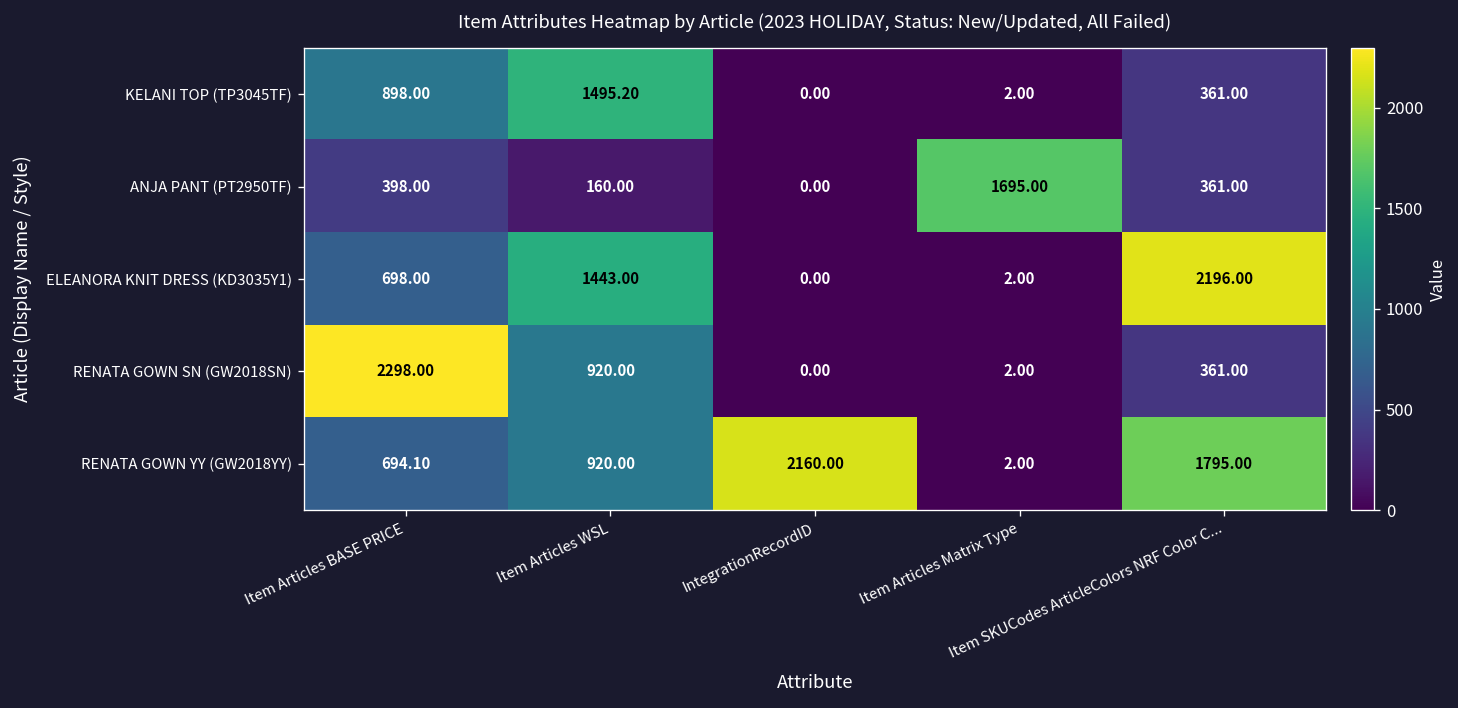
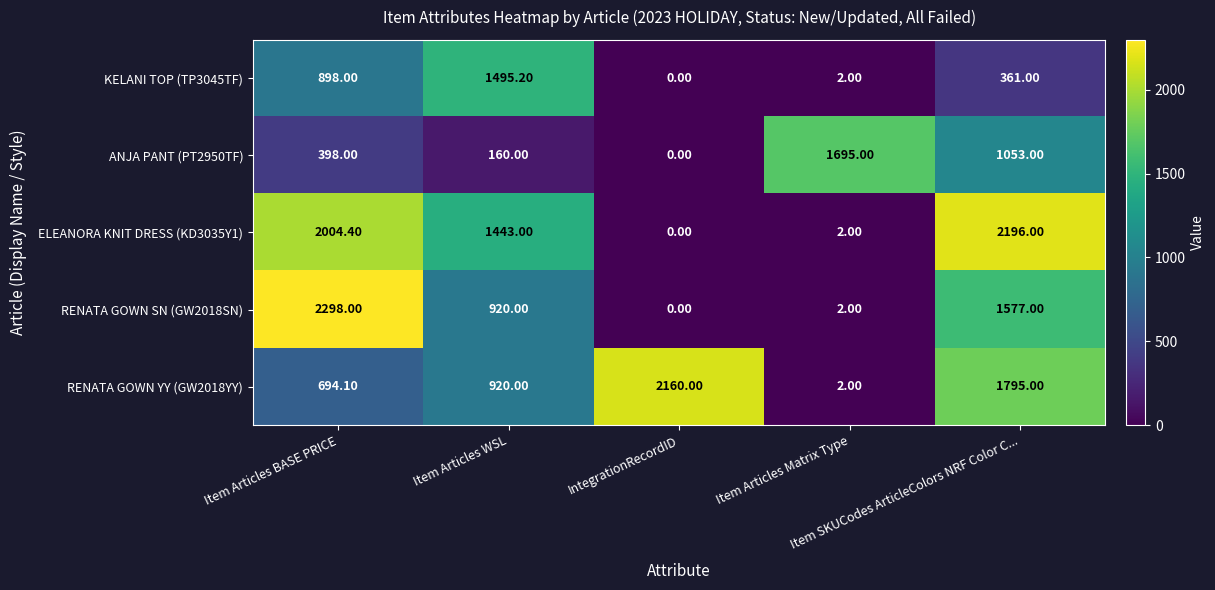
  {
    "KELANI TOP (TP3045TF)": {
      "Item Articles BASE PRICE": 898.00,
      "Item Articles WSL": 1495.20,
      "IntegrationRecordID": 0.00,
      "Item Articles Matrix Type": 2.00,
      "Item SKUCodes ArticleColors NRF Color C...": 361.00
    },
    "ANJA PANT (PT2950TF)": {
      "Item Articles BASE PRICE": 398.00,
      "Item Articles WSL": 160.00,
      "IntegrationRecordID": 0.00,
      "Item Articles Matrix Type": 1695.00,
-     "Item SKUCodes ArticleColors NRF Color C...": 361.00
+     "Item SKUCodes ArticleColors NRF Color C...": 1053.00
    },
    "ELEANORA KNIT DRESS (KD3035Y1)": {
-     "Item Articles BASE PRICE": 698.00,
+     "Item Articles BASE PRICE": 2004.40,
      "Item Articles WSL": 1443.00,
      "IntegrationRecordID": 0.00,
      "Item Articles Matrix Type": 2.00,
      "Item SKUCodes ArticleColors NRF Color C...": 2196.00
    },
    "RENATA GOWN SN (GW2018SN)": {
      "Item Articles BASE PRICE": 2298.00,
      "Item Articles WSL": 920.00,
      "IntegrationRecordID": 0.00,
      "Item Articles Matrix Type": 2.00,
-     "Item SKUCodes ArticleColors NRF Color C...": 361.00
+     "Item SKUCodes ArticleColors NRF Color C...": 1577.00
    },
    "RENATA GOWN YY (GW2018YY)": {
      "Item Articles BASE PRICE": 694.10,
      "Item Articles WSL": 920.00,
      "IntegrationRecordID": 2160.00,
      "Item Articles Matrix Type": 2.00,
      "Item SKUCodes ArticleColors NRF Color C...": 1795.00
    }
  }
